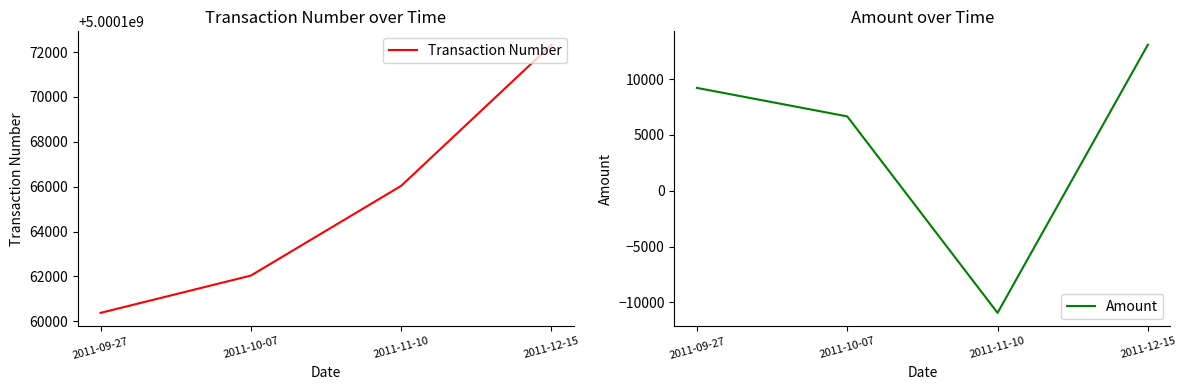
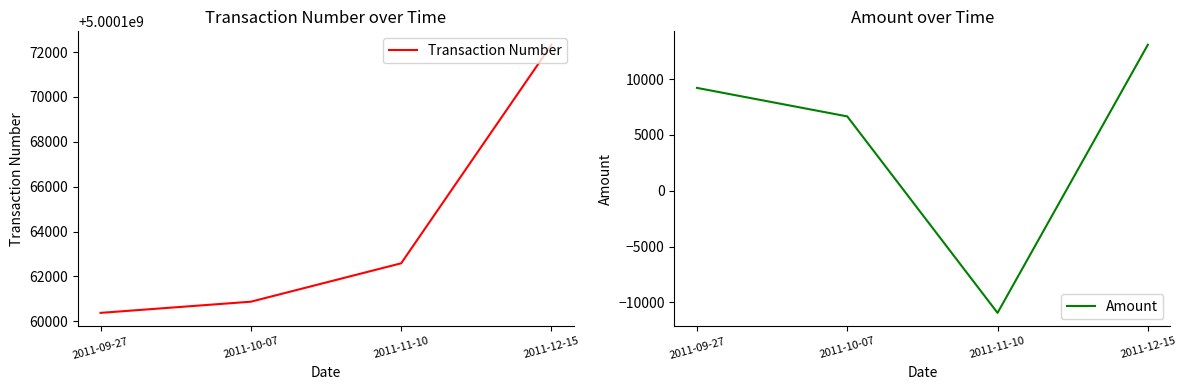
  {
    "Transaction Number over Time": {
      "2011-09-27": 5000160400,
-     "2011-10-07": 5000162000,
-     "2011-11-10": 5000166000
+     "2011-10-07": 5000160900,
+     "2011-11-10": 5000162600
    },
    "Amount over Time": {
      "2011-09-27": 9200,
      "2011-10-07": 6700,
      "2011-11-10": -10900,
      "2011-12-15": 13100
    }
  }
